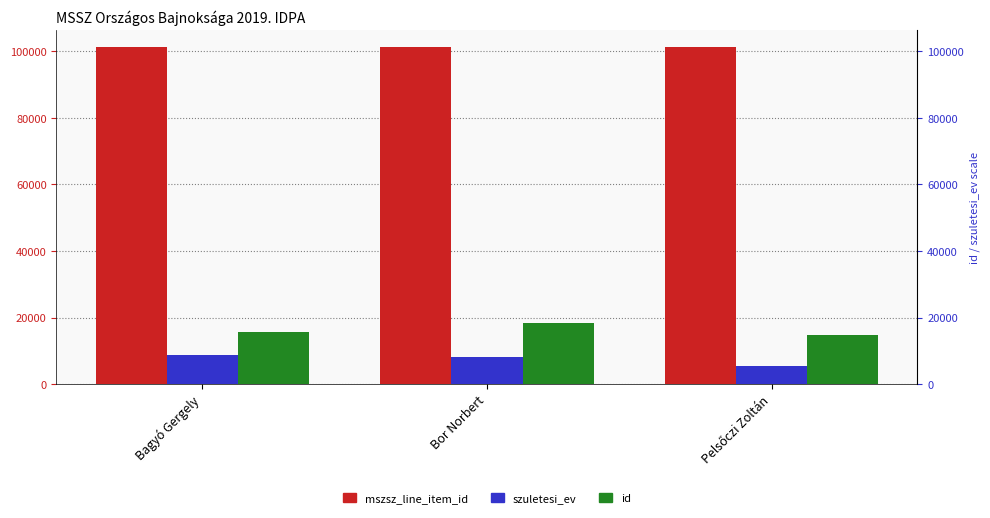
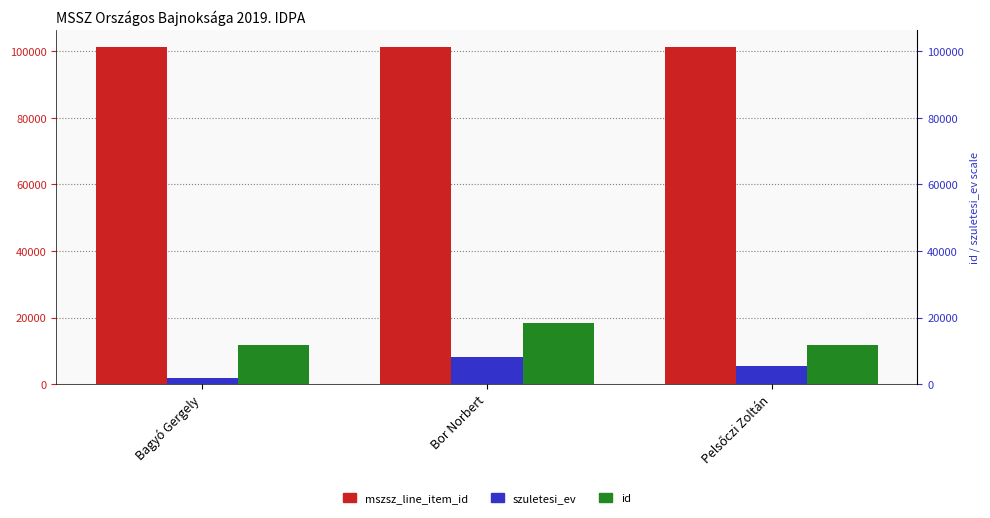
  {
    "mszsz_line_item_id": {
      "Bagyó Gergely": 101000,
      "Bor Norbert": 101000,
      "Pelsőczi Zoltán": 101000
    },
    "szuletesi_ev": {
-     "Bagyó Gergely": 9000,
+     "Bagyó Gergely": 2000,
      "Bor Norbert": 8000,
      "Pelsőczi Zoltán": 6000
    },
    "id": {
-     "Bagyó Gergely": 16000,
+     "Bagyó Gergely": 12000,
      "Bor Norbert": 18000,
-     "Pelsőczi Zoltán": 15000
+     "Pelsőczi Zoltán": 12000
    }
  }
